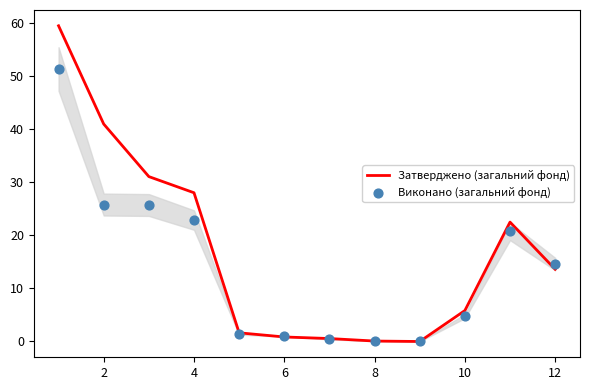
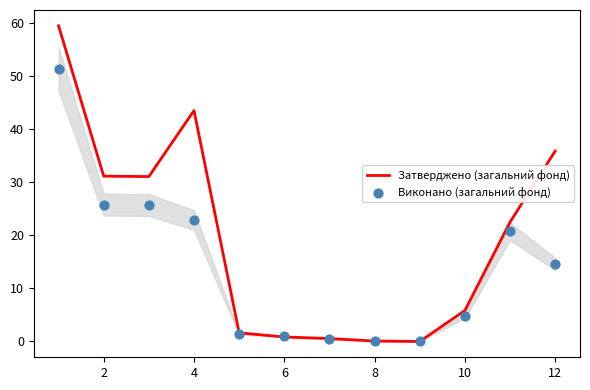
  {
    "Затверджено (загальний фонд)": {
-     "2": 41,
-     "4": 28,
+     "2": 31,
+     "4": 43,
      "10": 6,
-     "12": 14
+     "12": 36
    }
  }
